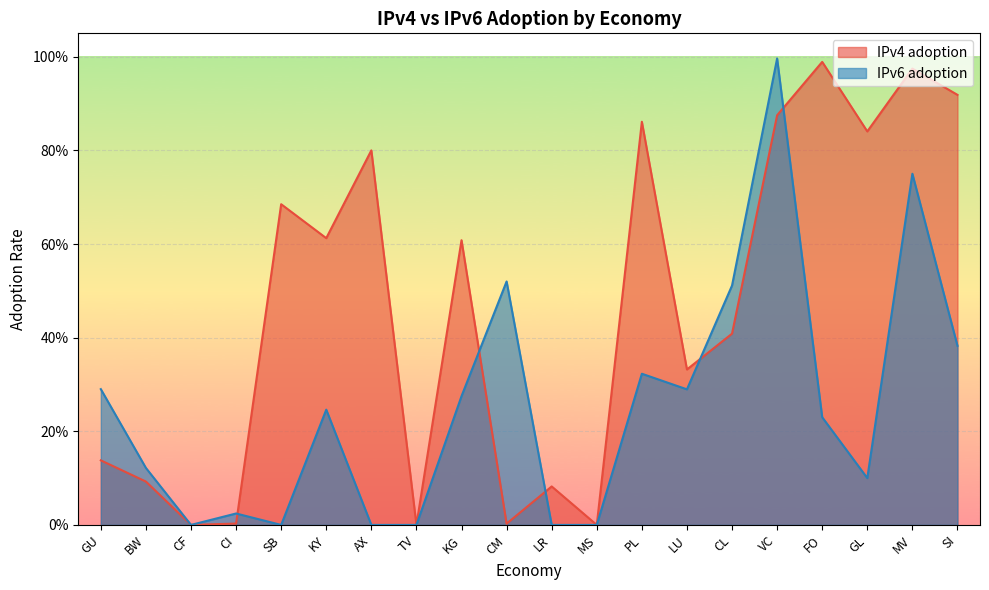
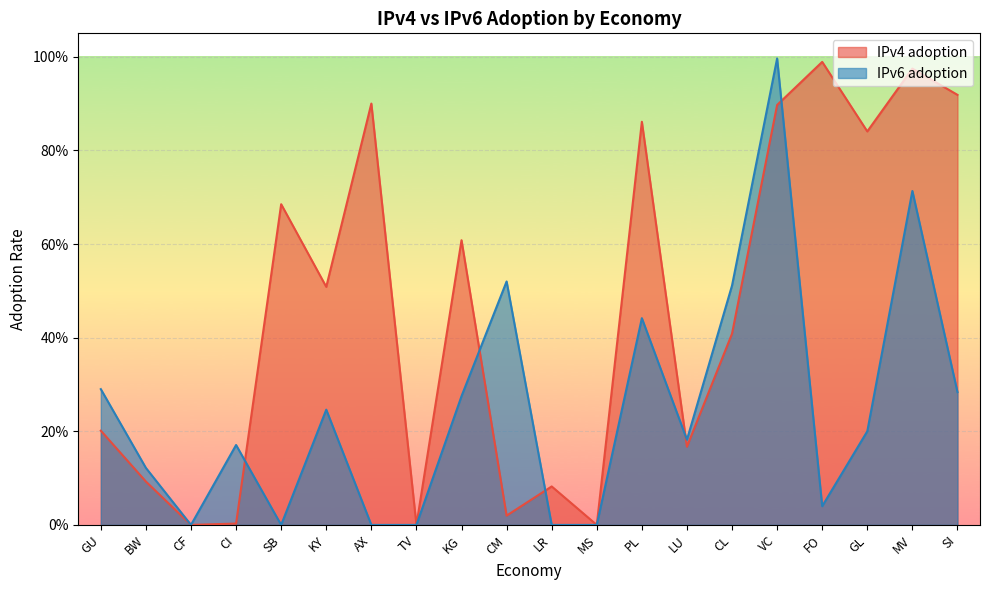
  {
    "IPv4 adoption": {
-     "GU": "14%",
+     "GU": "20%",
      "BW": "9%",
      "CI": "0%",
      "SB": "69%",
-     "KY": "61%",
-     "AX": "80%",
+     "KY": "51%",
+     "AX": "90%",
      "KG": "61%",
-     "CM": "0%",
+     "CM": "2%",
      "LR": "8%",
      "PL": "86%",
-     "LU": "33%",
+     "LU": "17%",
      "CL": "41%",
-     "VC": "88%",
+     "VC": "90%",
      "FO": "99%",
      "GL": "84%",
      "SI": "92%"
    },
    "IPv6 adoption": {
      "GU": "29%",
      "BW": "12%",
-     "CI": "2%",
+     "CI": "17%",
      "SB": "0%",
      "KY": "25%",
      "AX": "0%",
      "KG": "28%",
      "CM": "52%",
      "LR": "0%",
-     "PL": "32%",
-     "LU": "29%",
+     "PL": "44%",
+     "LU": "18%",
      "CL": "51%",
      "VC": "100%",
-     "FO": "23%",
-     "GL": "10%",
-     "MV": "75%",
-     "SI": "38%"
+     "FO": "4%",
+     "GL": "20%",
+     "MV": "71%",
+     "SI": "28%"
    }
  }
